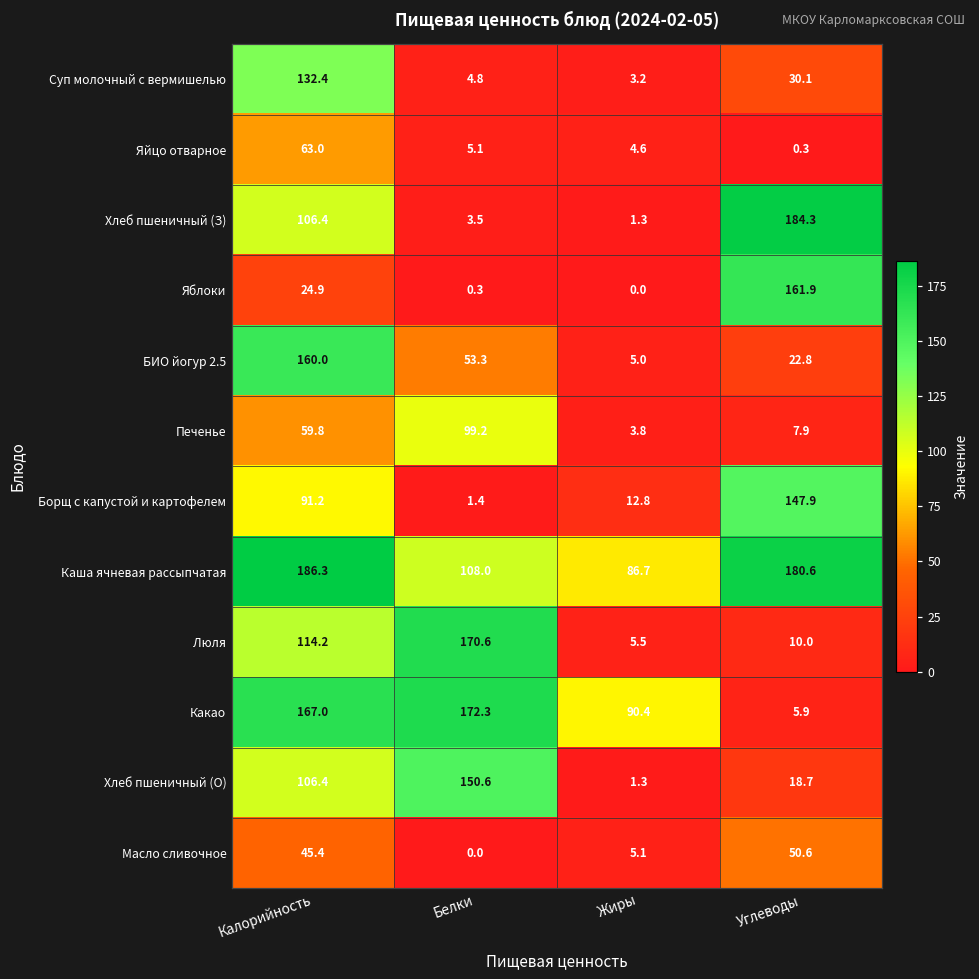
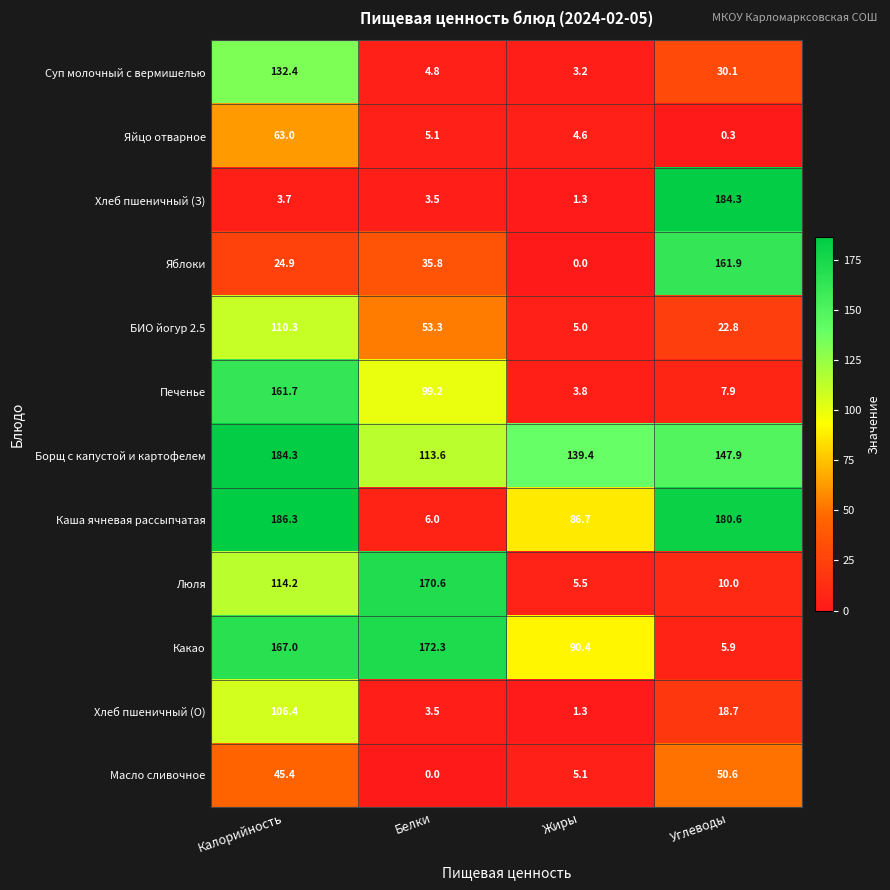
  {
    "Суп молочный с вермишелью": {
      "Калорийность": 132.4,
      "Белки": 4.8,
      "Жиры": 3.2,
      "Углеводы": 30.1
    },
    "Яйцо отварное": {
      "Калорийность": 63.0,
      "Белки": 5.1,
      "Жиры": 4.6,
      "Углеводы": 0.3
    },
    "Хлеб пшеничный (З)": {
-     "Калорийность": 106.4,
+     "Калорийность": 3.7,
      "Белки": 3.5,
      "Жиры": 1.3,
      "Углеводы": 184.3
    },
    "Яблоки": {
      "Калорийность": 24.9,
-     "Белки": 0.3,
+     "Белки": 35.8,
      "Жиры": 0.0,
      "Углеводы": 161.9
    },
    "БИО йогур 2.5": {
-     "Калорийность": 160.0,
+     "Калорийность": 110.3,
      "Белки": 53.3,
      "Жиры": 5.0,
      "Углеводы": 22.8
    },
    "Печенье": {
-     "Калорийность": 59.8,
+     "Калорийность": 161.7,
      "Белки": 99.2,
      "Жиры": 3.8,
      "Углеводы": 7.9
    },
    "Борщ с капустой и картофелем": {
-     "Калорийность": 91.2,
-     "Белки": 1.4,
-     "Жиры": 12.8,
+     "Калорийность": 184.3,
+     "Белки": 113.6,
+     "Жиры": 139.4,
      "Углеводы": 147.9
    },
    "Каша ячневая рассыпчатая": {
      "Калорийность": 186.3,
-     "Белки": 108.0,
+     "Белки": 6.0,
      "Жиры": 86.7,
      "Углеводы": 180.6
    },
    "Люля": {
      "Калорийность": 114.2,
      "Белки": 170.6,
      "Жиры": 5.5,
      "Углеводы": 10.0
    },
    "Какао": {
      "Калорийность": 167.0,
      "Белки": 172.3,
      "Жиры": 90.4,
      "Углеводы": 5.9
    },
    "Хлеб пшеничный (О)": {
      "Калорийность": 106.4,
-     "Белки": 150.6,
+     "Белки": 3.5,
      "Жиры": 1.3,
      "Углеводы": 18.7
    },
    "Масло сливочное": {
      "Калорийность": 45.4,
      "Белки": 0.0,
      "Жиры": 5.1,
      "Углеводы": 50.6
    }
  }
